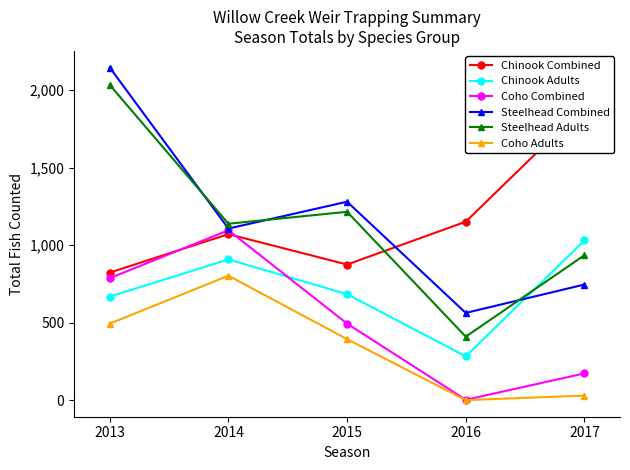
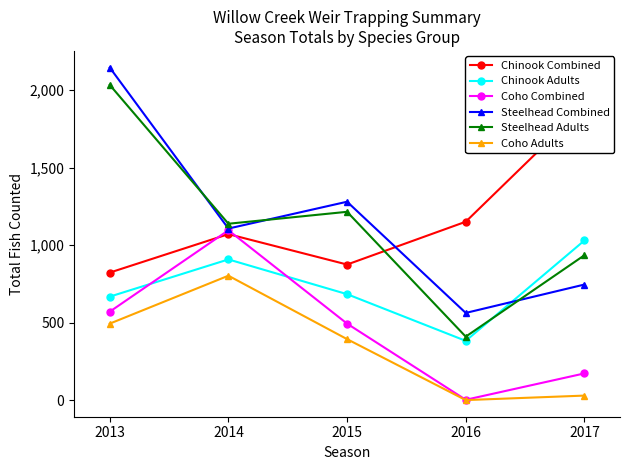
  {
    "Chinook Combined": {
      "2013": "820",
      "2014": "1,070",
      "2015": "880",
      "2016": "1,150"
    },
    "Chinook Adults": {
      "2013": "670",
      "2014": "910",
      "2015": "680",
-     "2016": "280",
+     "2016": "380",
      "2017": "1,030"
    },
    "Coho Combined": {
-     "2013": "790",
+     "2013": "570",
      "2015": "490",
      "2017": "170"
    },
    "Steelhead Combined": {
      "2013": "2,150",
      "2015": "1,280",
      "2016": "560",
      "2017": "750"
    },
    "Steelhead Adults": {
      "2013": "2,030",
      "2014": "1,140",
      "2015": "1,220",
      "2016": "410",
      "2017": "940"
    },
    "Coho Adults": {
      "2013": "490",
      "2014": "800",
      "2015": "390",
      "2017": "30"
    }
  }
